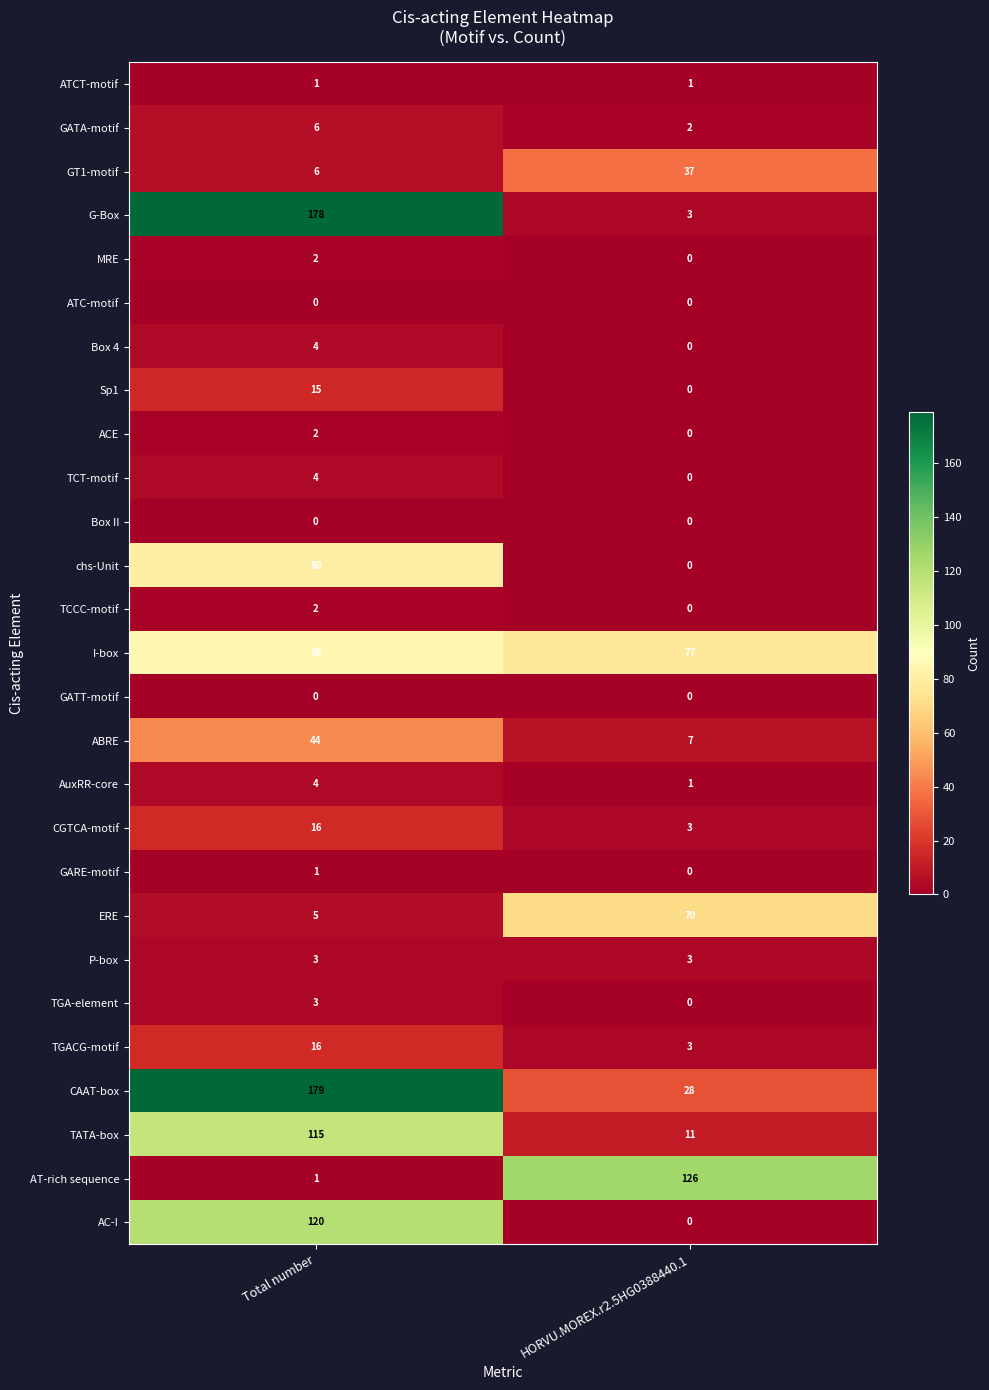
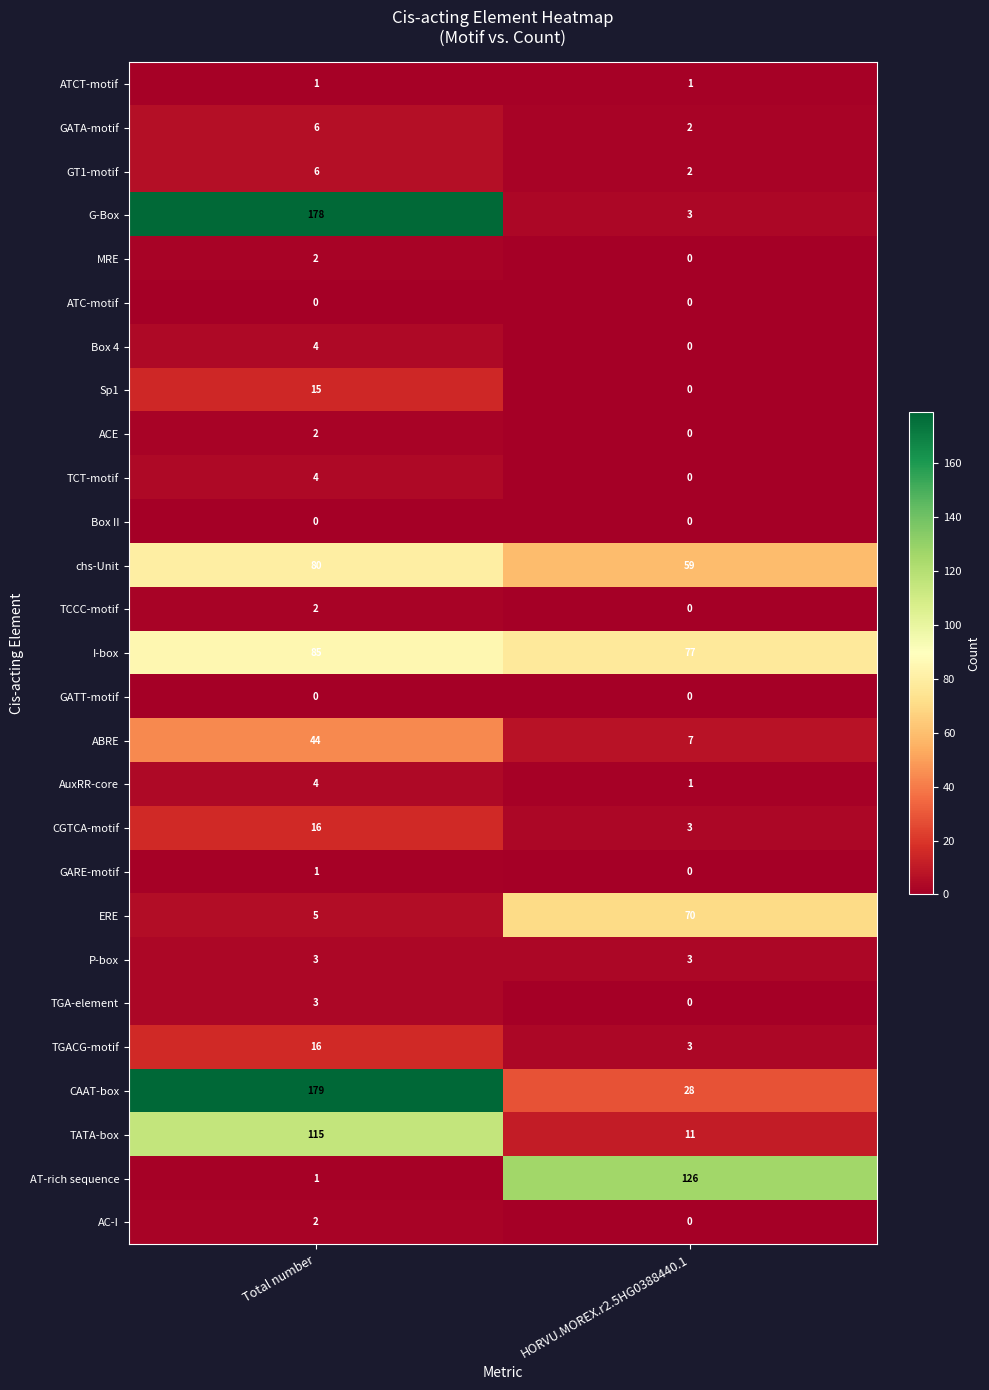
  {
    "ATCT-motif": {
      "Total number": 1,
      "HORVU.MOREX.r2.5HG0388440.1": 1
    },
    "GATA-motif": {
      "Total number": 6,
      "HORVU.MOREX.r2.5HG0388440.1": 2
    },
    "GT1-motif": {
      "Total number": 6,
-     "HORVU.MOREX.r2.5HG0388440.1": 37
+     "HORVU.MOREX.r2.5HG0388440.1": 2
    },
    "G-Box": {
      "Total number": 178,
      "HORVU.MOREX.r2.5HG0388440.1": 3
    },
    "MRE": {
      "Total number": 2,
      "HORVU.MOREX.r2.5HG0388440.1": 0
    },
    "ATC-motif": {
      "Total number": 0,
      "HORVU.MOREX.r2.5HG0388440.1": 0
    },
    "Box 4": {
      "Total number": 4,
      "HORVU.MOREX.r2.5HG0388440.1": 0
    },
    "Sp1": {
      "Total number": 15,
      "HORVU.MOREX.r2.5HG0388440.1": 0
    },
    "ACE": {
      "Total number": 2,
      "HORVU.MOREX.r2.5HG0388440.1": 0
    },
    "TCT-motif": {
      "Total number": 4,
      "HORVU.MOREX.r2.5HG0388440.1": 0
    },
    "Box II": {
      "Total number": 0,
      "HORVU.MOREX.r2.5HG0388440.1": 0
    },
    "chs-Unit": {
      "Total number": 80,
-     "HORVU.MOREX.r2.5HG0388440.1": 0
+     "HORVU.MOREX.r2.5HG0388440.1": 59
    },
    "TCCC-motif": {
      "Total number": 2,
      "HORVU.MOREX.r2.5HG0388440.1": 0
    },
    "I-box": {
      "Total number": 85,
      "HORVU.MOREX.r2.5HG0388440.1": 77
    },
    "GATT-motif": {
      "Total number": 0,
      "HORVU.MOREX.r2.5HG0388440.1": 0
    },
    "ABRE": {
      "Total number": 44,
      "HORVU.MOREX.r2.5HG0388440.1": 7
    },
    "AuxRR-core": {
      "Total number": 4,
      "HORVU.MOREX.r2.5HG0388440.1": 1
    },
    "CGTCA-motif": {
      "Total number": 16,
      "HORVU.MOREX.r2.5HG0388440.1": 3
    },
    "GARE-motif": {
      "Total number": 1,
      "HORVU.MOREX.r2.5HG0388440.1": 0
    },
    "ERE": {
      "Total number": 5,
      "HORVU.MOREX.r2.5HG0388440.1": 70
    },
    "P-box": {
      "Total number": 3,
      "HORVU.MOREX.r2.5HG0388440.1": 3
    },
    "TGA-element": {
      "Total number": 3,
      "HORVU.MOREX.r2.5HG0388440.1": 0
    },
    "TGACG-motif": {
      "Total number": 16,
      "HORVU.MOREX.r2.5HG0388440.1": 3
    },
    "CAAT-box": {
      "Total number": 179,
      "HORVU.MOREX.r2.5HG0388440.1": 28
    },
    "TATA-box": {
      "Total number": 115,
      "HORVU.MOREX.r2.5HG0388440.1": 11
    },
    "AT-rich sequence": {
      "Total number": 1,
      "HORVU.MOREX.r2.5HG0388440.1": 126
    },
    "AC-I": {
-     "Total number": 120,
+     "Total number": 2,
      "HORVU.MOREX.r2.5HG0388440.1": 0
    }
  }
